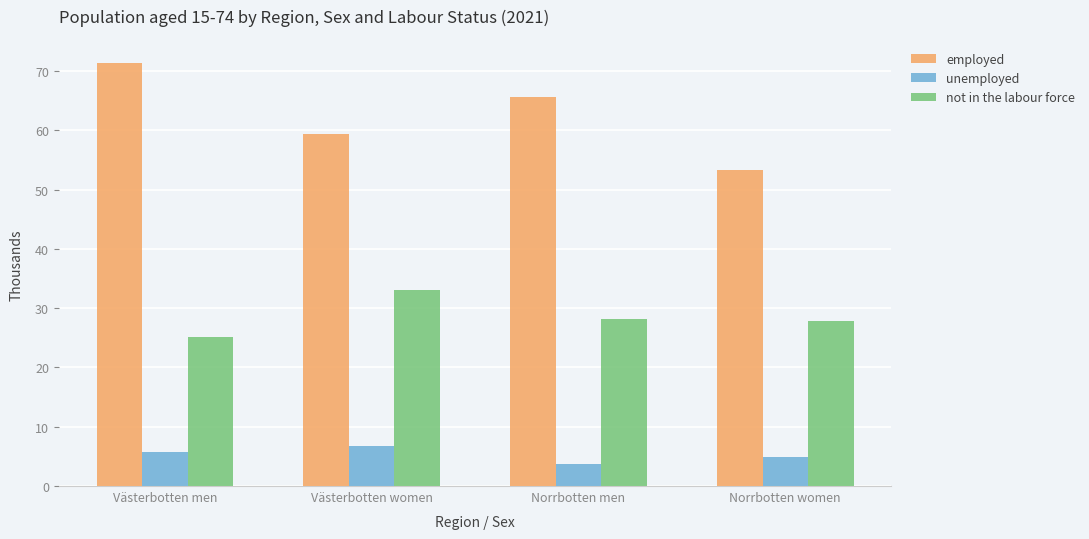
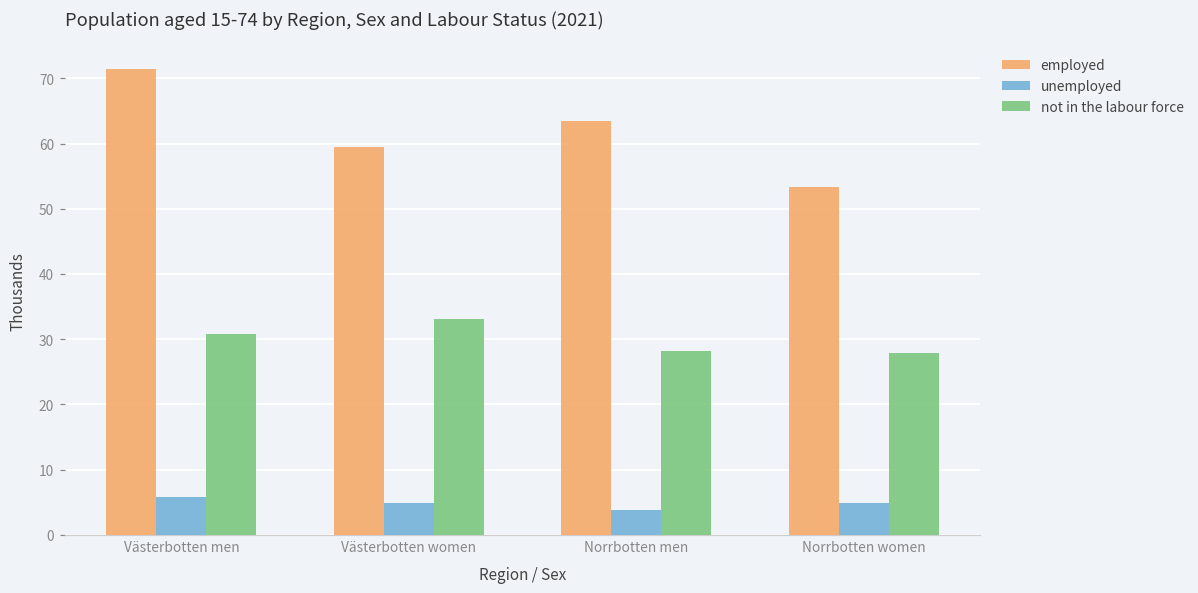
  {
    "employed": {
      "Västerbotten men": 71,
      "Västerbotten women": 59,
-     "Norrbotten men": 66,
+     "Norrbotten men": 64,
      "Norrbotten women": 53
    },
    "unemployed": {
      "Västerbotten men": 6,
-     "Västerbotten women": 7,
+     "Västerbotten women": 5,
      "Norrbotten men": 4,
      "Norrbotten women": 5
    },
    "not in the labour force": {
-     "Västerbotten men": 25,
+     "Västerbotten men": 31,
      "Västerbotten women": 33,
      "Norrbotten men": 28,
      "Norrbotten women": 28
    }
  }
